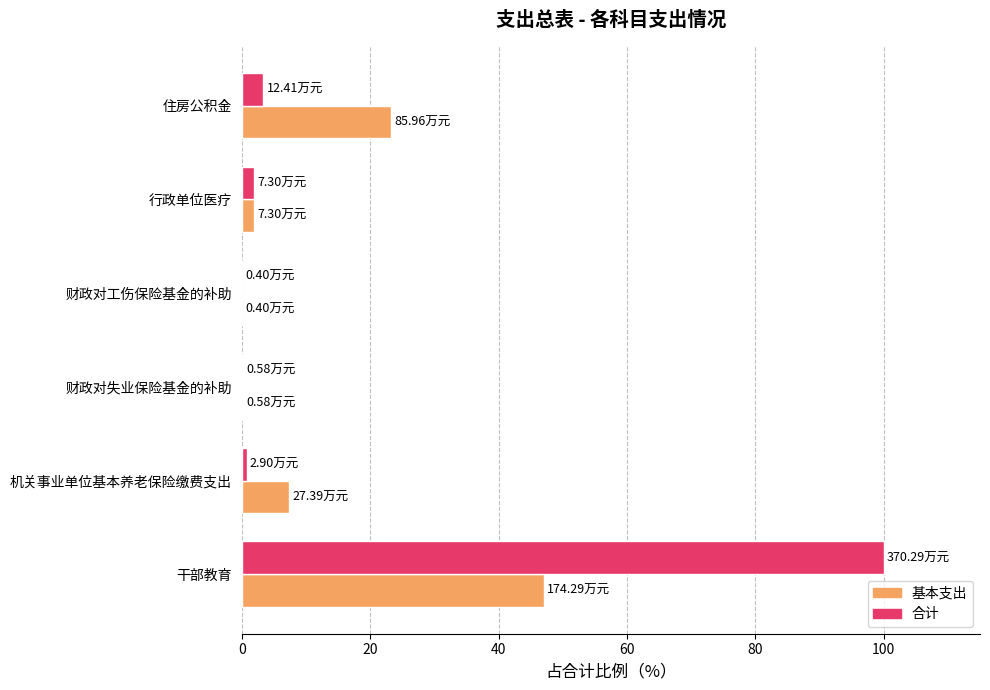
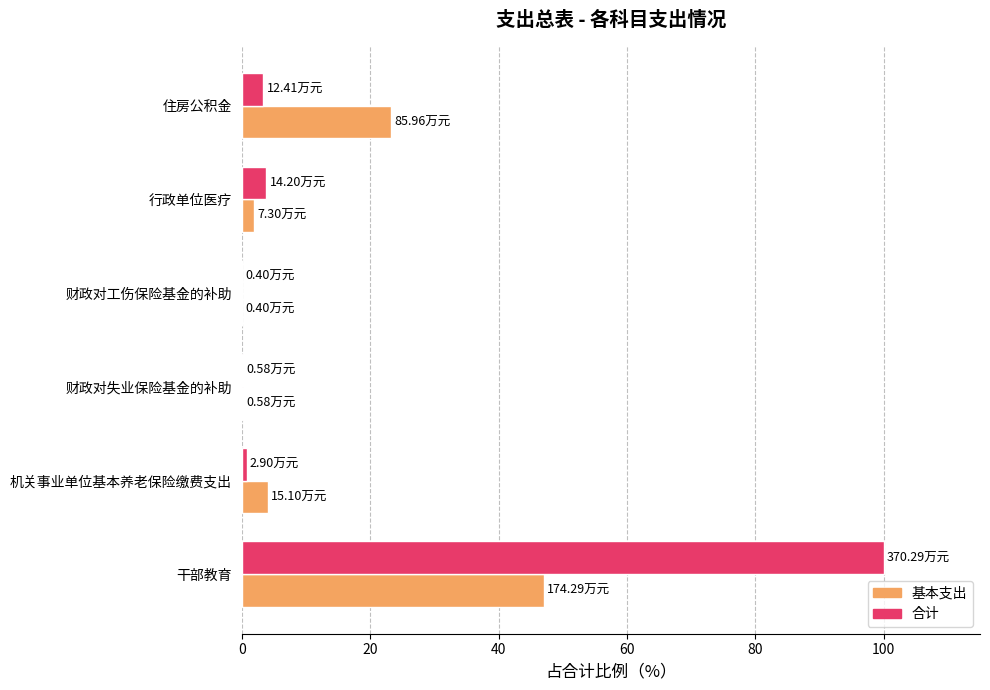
  {
    "基本支出": {
-     "机关事业单位基本养老保险缴费支出": 27.39
+     "机关事业单位基本养老保险缴费支出": 15.10
    },
    "合计": {
-     "行政单位医疗": 7.30
+     "行政单位医疗": 14.20
    }
  }
